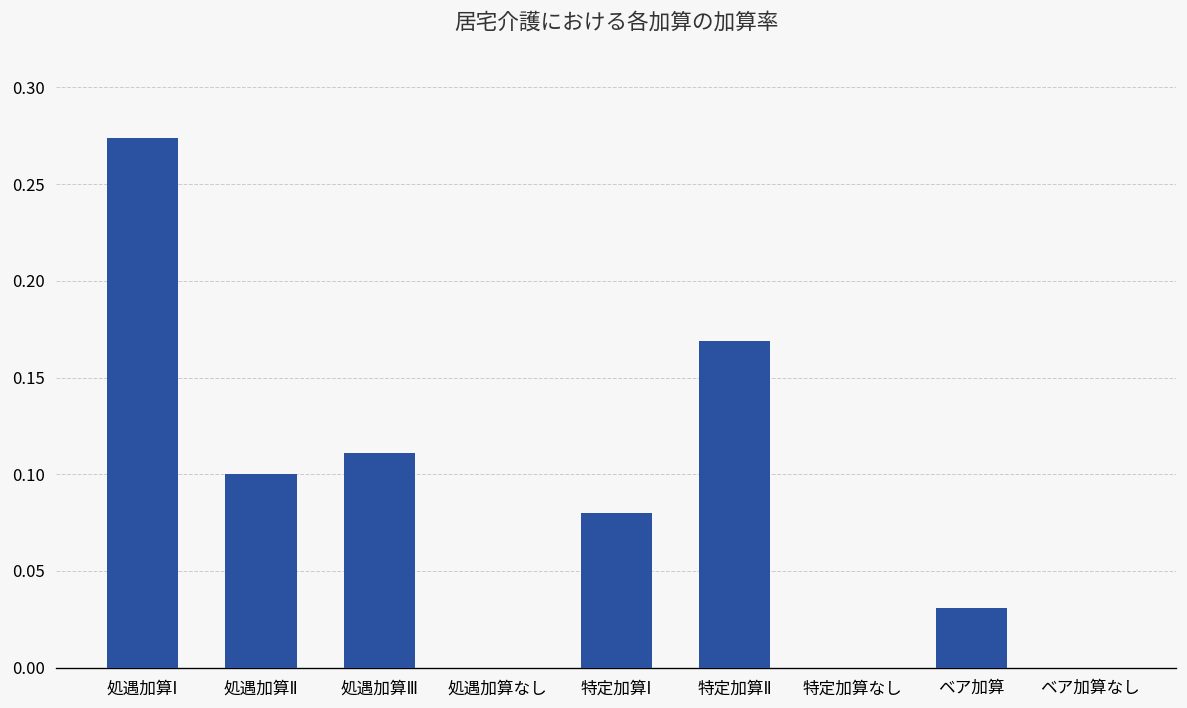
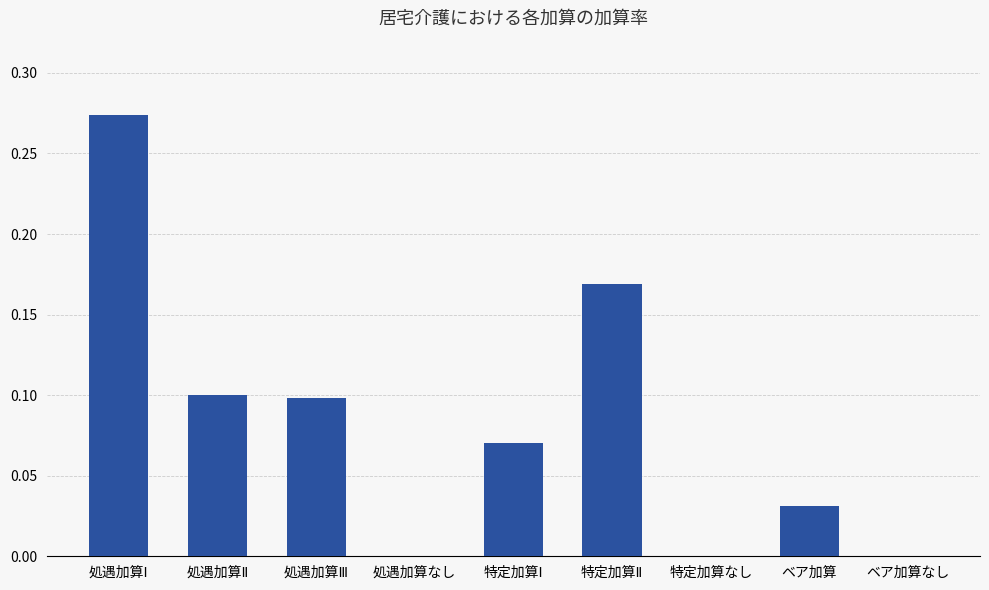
  {
    "処遇加算Ⅰ": 0.274,
    "処遇加算Ⅱ": 0.100,
-   "処遇加算Ⅲ": 0.111,
+   "処遇加算Ⅲ": 0.098,
    "処遇加算なし": 0.000,
-   "特定加算Ⅰ": 0.08,
+   "特定加算Ⅰ": 0.07,
    "特定加算Ⅱ": 0.169,
    "特定加算なし": 0.000,
    "ベア加算": 0.031,
    "ベア加算なし": 0.000
  }
